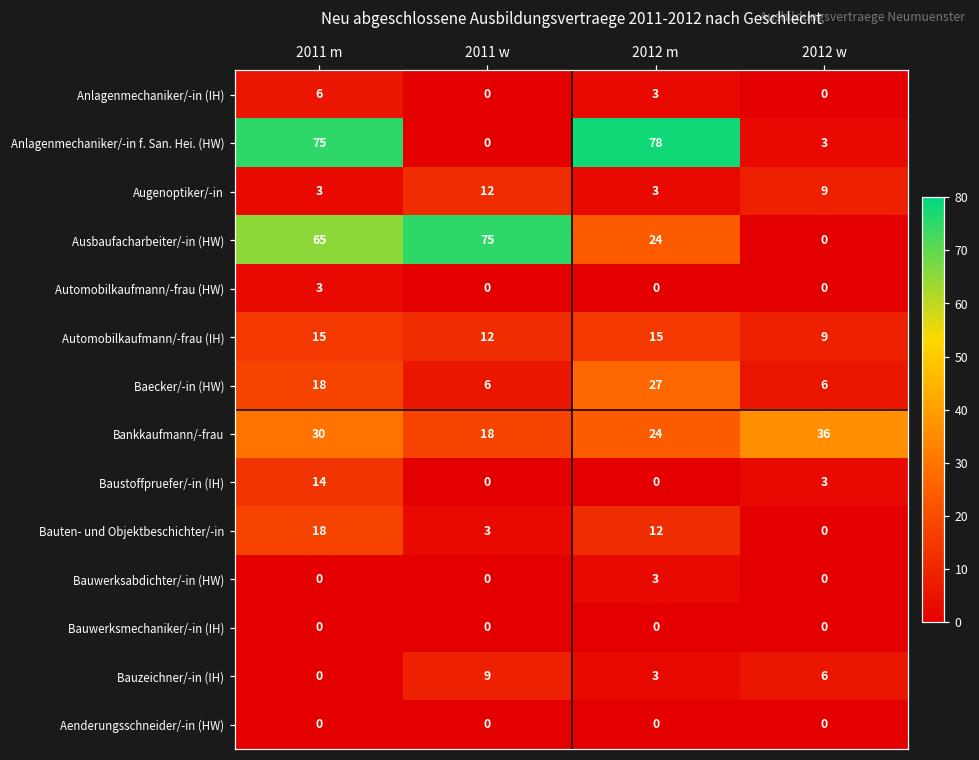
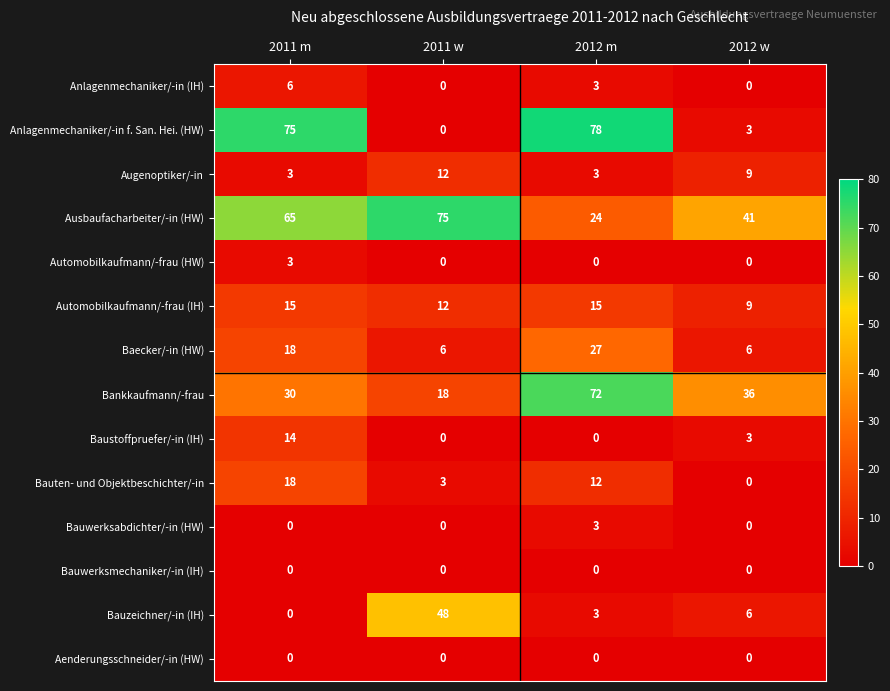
  {
    "Anlagenmechaniker/-in (IH)": {
      "2011 m": 6,
      "2011 w": 0,
      "2012 m": 3,
      "2012 w": 0
    },
    "Anlagenmechaniker/-in f. San. Hei. (HW)": {
      "2011 m": 75,
      "2011 w": 0,
      "2012 m": 78,
      "2012 w": 3
    },
    "Augenoptiker/-in": {
      "2011 m": 3,
      "2011 w": 12,
      "2012 m": 3,
      "2012 w": 9
    },
    "Ausbaufacharbeiter/-in (HW)": {
      "2011 m": 65,
      "2011 w": 75,
      "2012 m": 24,
-     "2012 w": 0
+     "2012 w": 41
    },
    "Automobilkaufmann/-frau (HW)": {
      "2011 m": 3,
      "2011 w": 0,
      "2012 m": 0,
      "2012 w": 0
    },
    "Automobilkaufmann/-frau (IH)": {
      "2011 m": 15,
      "2011 w": 12,
      "2012 m": 15,
      "2012 w": 9
    },
    "Baecker/-in (HW)": {
      "2011 m": 18,
      "2011 w": 6,
      "2012 m": 27,
      "2012 w": 6
    },
    "Bankkaufmann/-frau": {
      "2011 m": 30,
      "2011 w": 18,
-     "2012 m": 24,
+     "2012 m": 72,
      "2012 w": 36
    },
    "Baustoffpruefer/-in (IH)": {
      "2011 m": 14,
      "2011 w": 0,
      "2012 m": 0,
      "2012 w": 3
    },
    "Bauten- und Objektbeschichter/-in": {
      "2011 m": 18,
      "2011 w": 3,
      "2012 m": 12,
      "2012 w": 0
    },
    "Bauwerksabdichter/-in (HW)": {
      "2011 m": 0,
      "2011 w": 0,
      "2012 m": 3,
      "2012 w": 0
    },
    "Bauwerksmechaniker/-in (IH)": {
      "2011 m": 0,
      "2011 w": 0,
      "2012 m": 0,
      "2012 w": 0
    },
    "Bauzeichner/-in (IH)": {
      "2011 m": 0,
-     "2011 w": 9,
+     "2011 w": 48,
      "2012 m": 3,
      "2012 w": 6
    },
    "Aenderungsschneider/-in (HW)": {
      "2011 m": 0,
      "2011 w": 0,
      "2012 m": 0,
      "2012 w": 0
    }
  }
